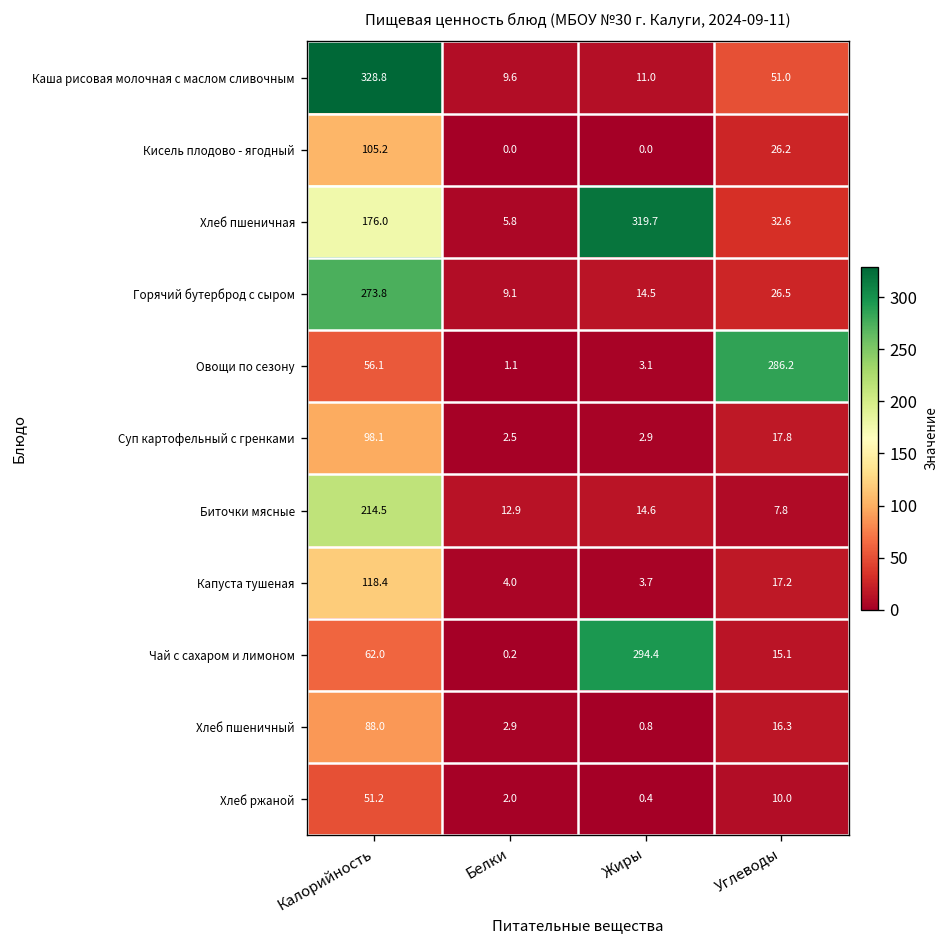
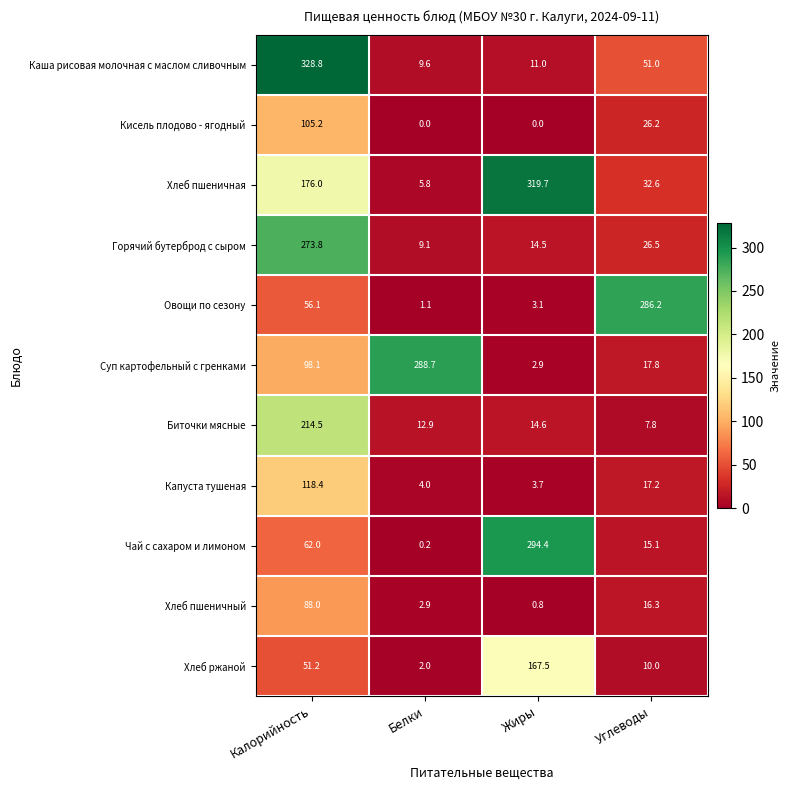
  {
    "Каша рисовая молочная с маслом сливочным": {
      "Калорийность": 328.8,
      "Белки": 9.6,
      "Жиры": 11.0,
      "Углеводы": 51.0
    },
    "Кисель плодово - ягодный": {
      "Калорийность": 105.2,
      "Белки": 0.0,
      "Жиры": 0.0,
      "Углеводы": 26.2
    },
    "Хлеб пшеничная": {
      "Калорийность": 176.0,
      "Белки": 5.8,
      "Жиры": 319.7,
      "Углеводы": 32.6
    },
    "Горячий бутерброд с сыром": {
      "Калорийность": 273.8,
      "Белки": 9.1,
      "Жиры": 14.5,
      "Углеводы": 26.5
    },
    "Овощи по сезону": {
      "Калорийность": 56.1,
      "Белки": 1.1,
      "Жиры": 3.1,
      "Углеводы": 286.2
    },
    "Суп картофельный с гренками": {
      "Калорийность": 98.1,
-     "Белки": 2.5,
+     "Белки": 288.7,
      "Жиры": 2.9,
      "Углеводы": 17.8
    },
    "Биточки мясные": {
      "Калорийность": 214.5,
      "Белки": 12.9,
      "Жиры": 14.6,
      "Углеводы": 7.8
    },
    "Капуста тушеная": {
      "Калорийность": 118.4,
      "Белки": 4.0,
      "Жиры": 3.7,
      "Углеводы": 17.2
    },
    "Чай с сахаром и лимоном": {
      "Калорийность": 62.0,
      "Белки": 0.2,
      "Жиры": 294.4,
      "Углеводы": 15.1
    },
    "Хлеб пшеничный": {
      "Калорийность": 88.0,
      "Белки": 2.9,
      "Жиры": 0.8,
      "Углеводы": 16.3
    },
    "Хлеб ржаной": {
      "Калорийность": 51.2,
      "Белки": 2.0,
-     "Жиры": 0.4,
+     "Жиры": 167.5,
      "Углеводы": 10.0
    }
  }
